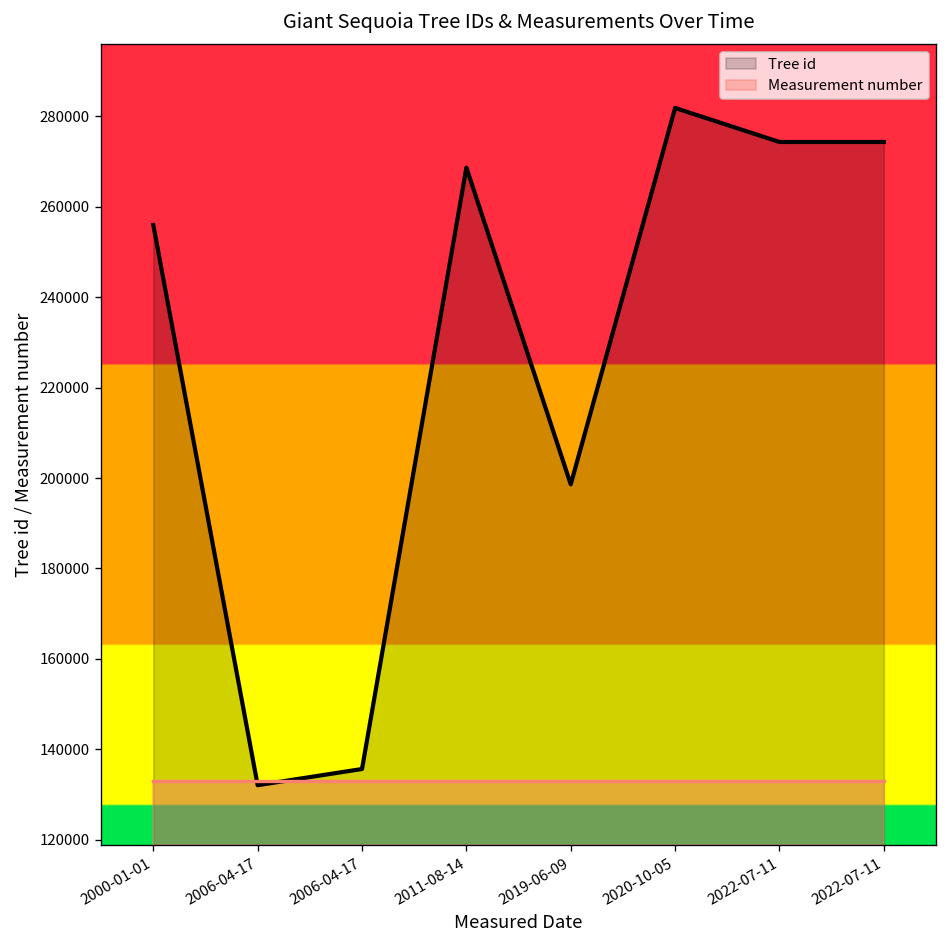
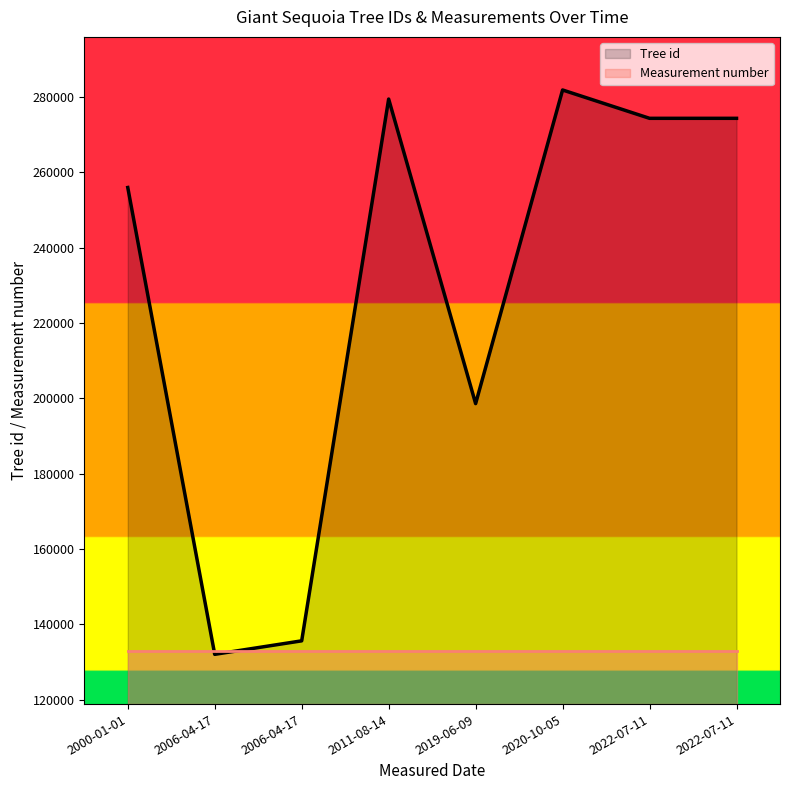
  {
    "Tree id": {
      "2000-01-01": 256000,
-     "2011-08-14": 269000,
+     "2011-08-14": 279000,
      "2019-06-09": 199000,
      "2020-10-05": 282000
    },
    "Measurement number": {
      "2000-01-01": 133000,
      "2011-08-14": 133000,
      "2019-06-09": 133000,
      "2020-10-05": 133000
    }
  }
